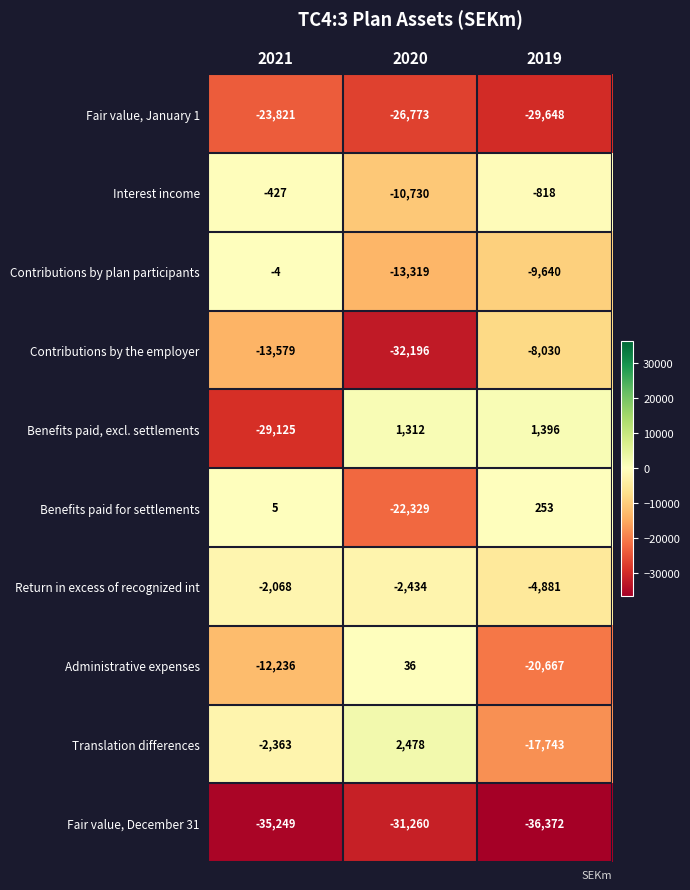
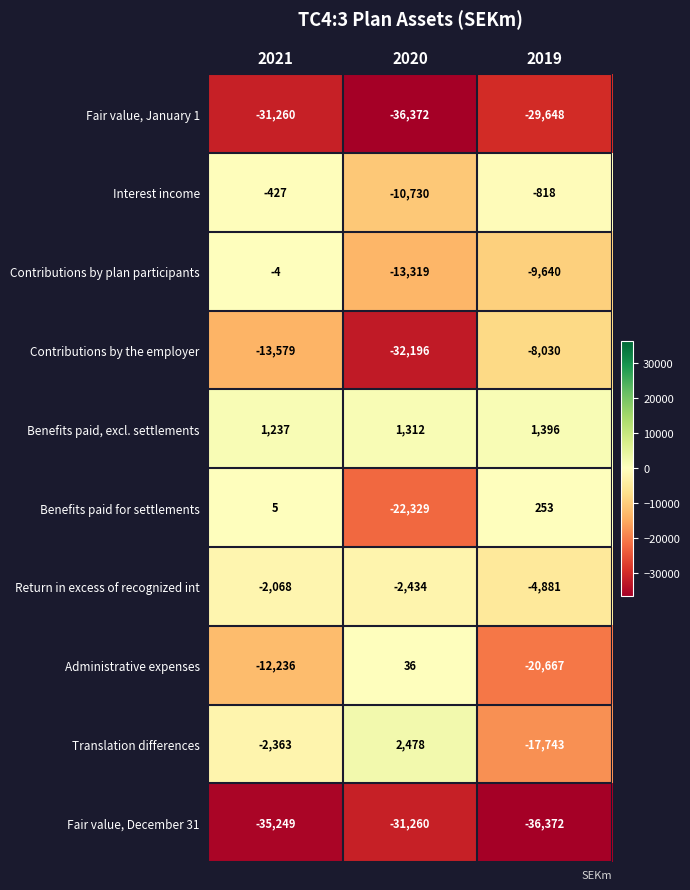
  {
    "Fair value, January 1": {
-     "2021": "-23,821",
-     "2020": "-26,773",
+     "2021": "-31,260",
+     "2020": "-36,372",
      "2019": "-29,648"
    },
    "Interest income": {
      "2021": "-427",
      "2020": "-10,730",
      "2019": "-818"
    },
    "Contributions by plan participants": {
      "2021": "-4",
      "2020": "-13,319",
      "2019": "-9,640"
    },
    "Contributions by the employer": {
      "2021": "-13,579",
      "2020": "-32,196",
      "2019": "-8,030"
    },
    "Benefits paid, excl. settlements": {
-     "2021": "-29,125",
+     "2021": "1,237",
      "2020": "1,312",
      "2019": "1,396"
    },
    "Benefits paid for settlements": {
      "2021": "5",
      "2020": "-22,329",
      "2019": "253"
    },
    "Return in excess of recognized int": {
      "2021": "-2,068",
      "2020": "-2,434",
      "2019": "-4,881"
    },
    "Administrative expenses": {
      "2021": "-12,236",
      "2020": "36",
      "2019": "-20,667"
    },
    "Translation differences": {
      "2021": "-2,363",
      "2020": "2,478",
      "2019": "-17,743"
    },
    "Fair value, December 31": {
      "2021": "-35,249",
      "2020": "-31,260",
      "2019": "-36,372"
    }
  }
